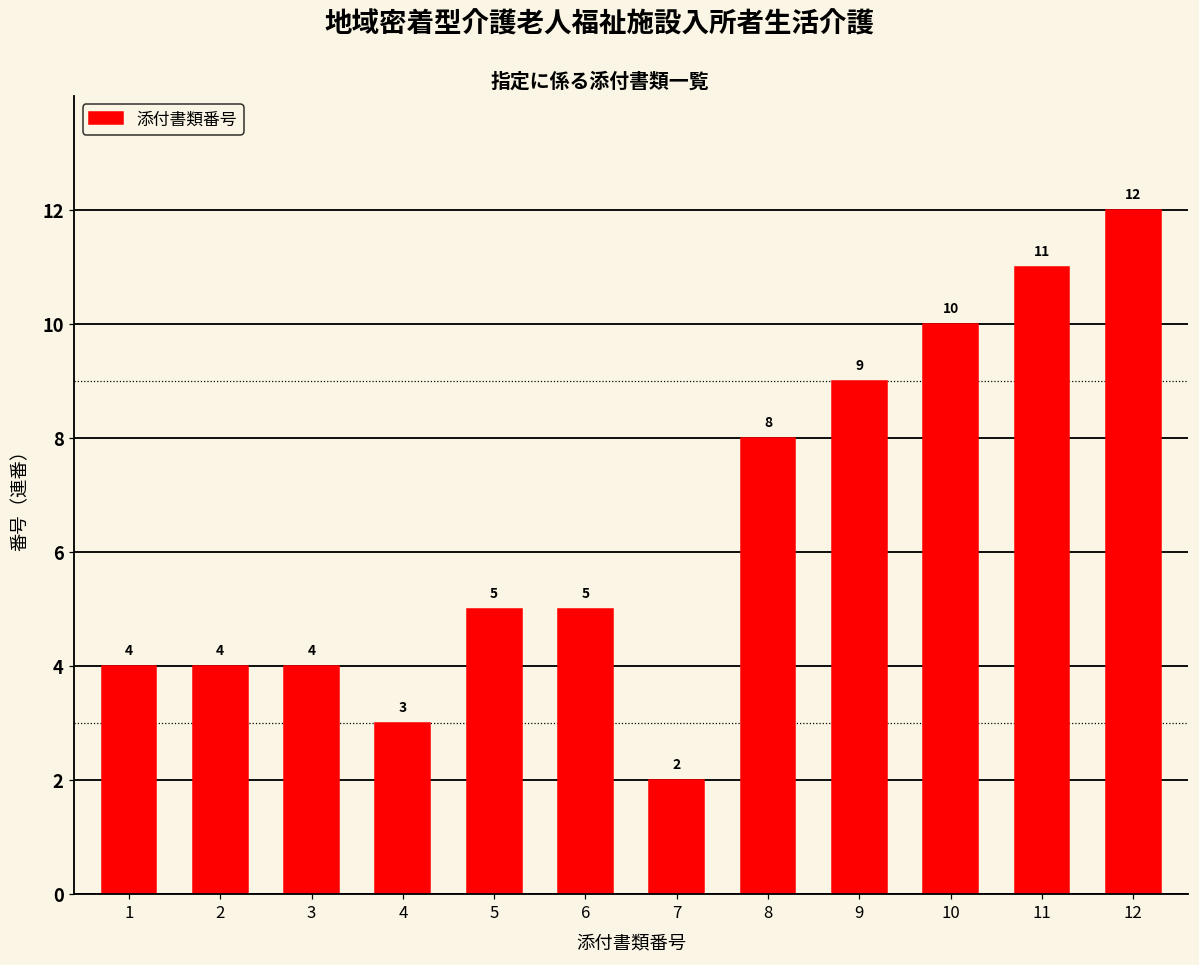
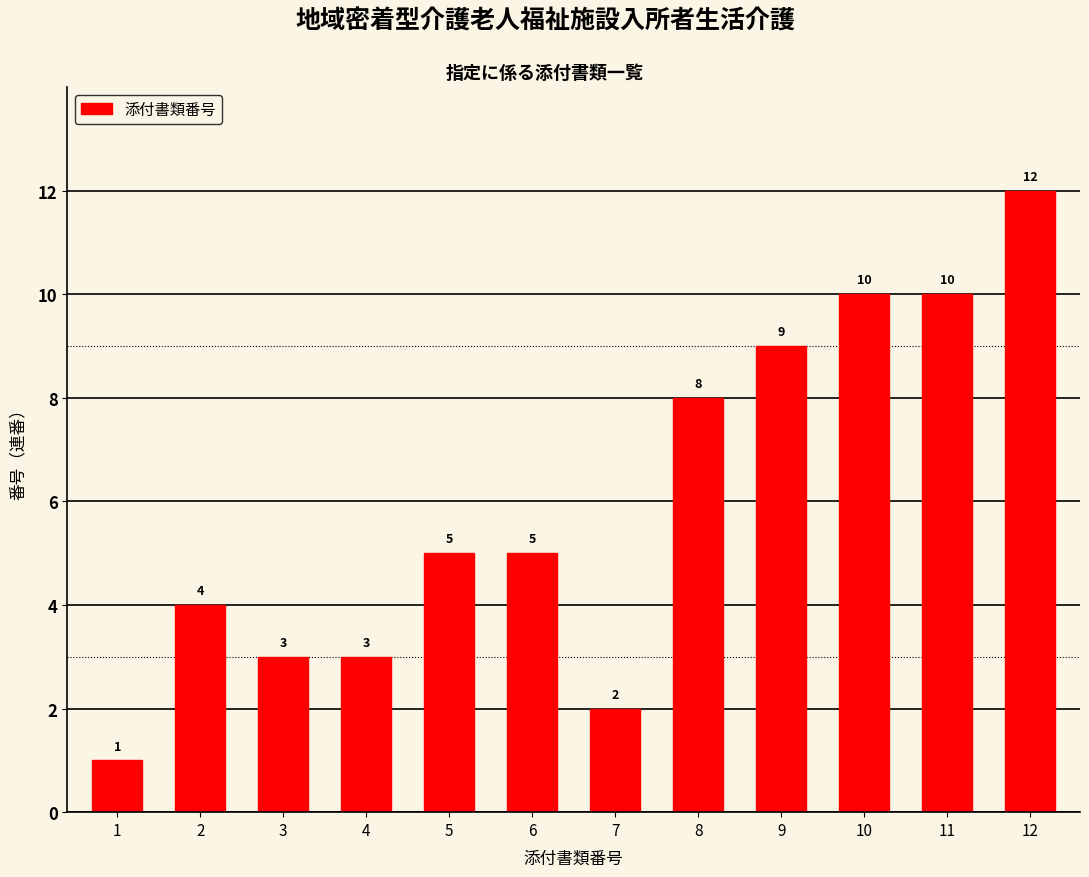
  {
-   "1": 4,
+   "1": 1,
    "2": 4,
-   "3": 4,
+   "3": 3,
    "4": 3,
    "5": 5,
    "6": 5,
    "7": 2,
    "8": 8,
    "9": 9,
    "10": 10,
-   "11": 11,
+   "11": 10,
    "12": 12
  }
